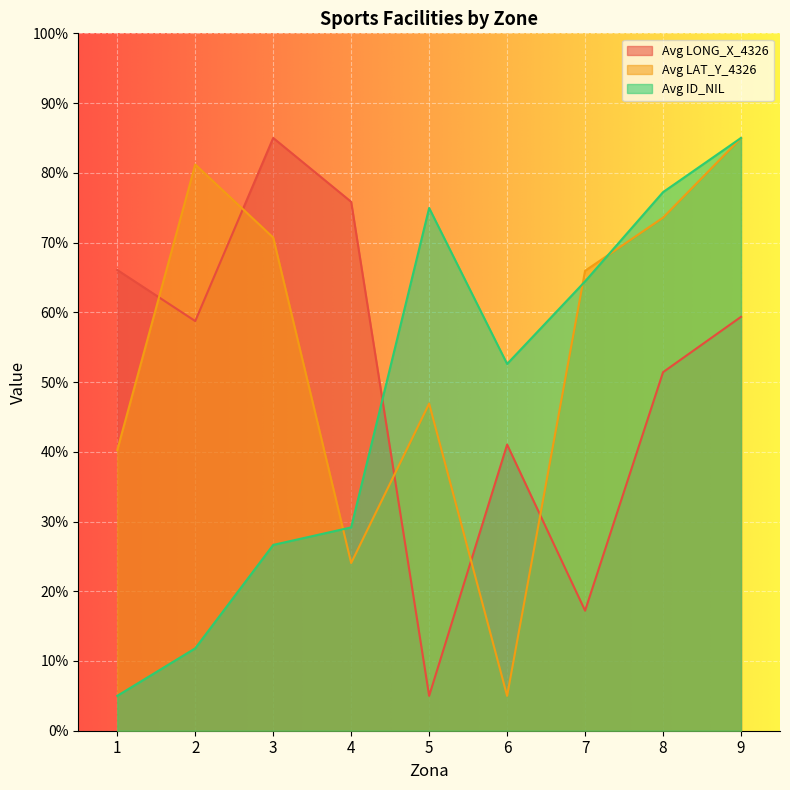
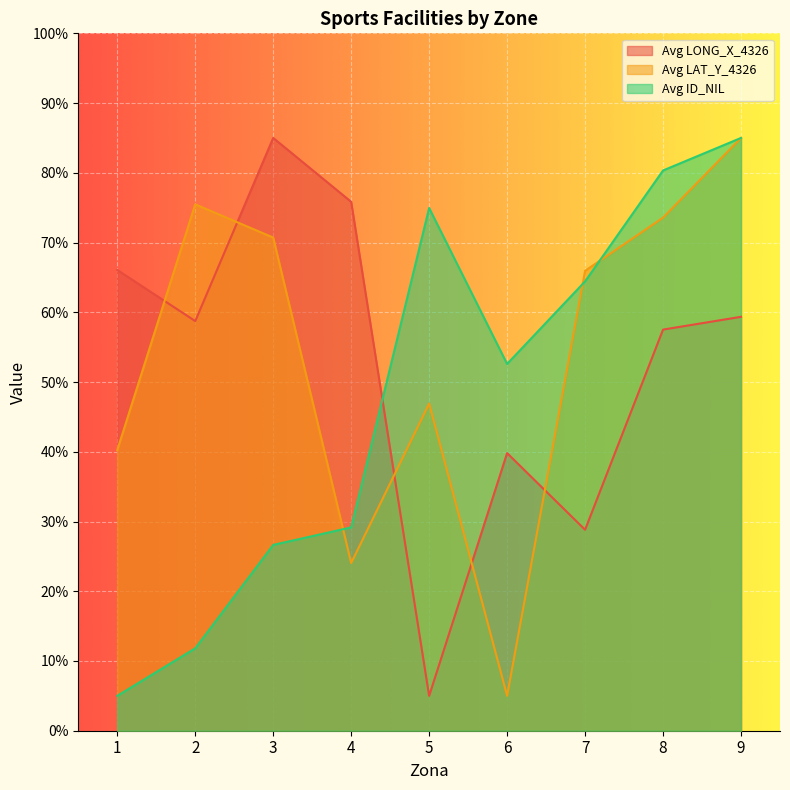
  {
    "Avg LONG_X_4326": {
      "1": "66%",
      "2": "59%",
      "3": "85%",
      "4": "76%",
      "5": "5%",
-     "6": "41%",
-     "7": "17%",
-     "8": "51%",
+     "6": "40%",
+     "7": "29%",
+     "8": "58%",
      "9": "59%"
    },
    "Avg LAT_Y_4326": {
      "1": "40%",
-     "2": "81%",
+     "2": "75%",
      "3": "71%",
      "4": "24%",
      "5": "47%",
      "6": "5%",
      "7": "66%",
      "8": "74%"
    },
    "Avg ID_NIL": {
      "1": "5%",
      "2": "12%",
      "3": "27%",
      "4": "29%",
      "5": "75%",
      "6": "53%",
      "7": "64%",
-     "8": "77%"
+     "8": "80%"
    }
  }
